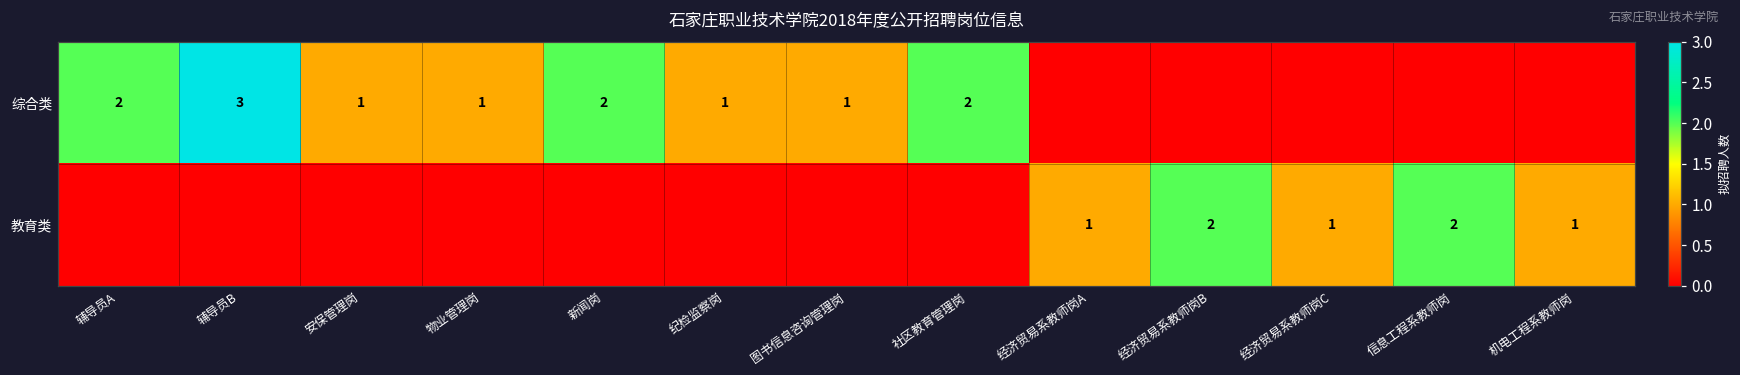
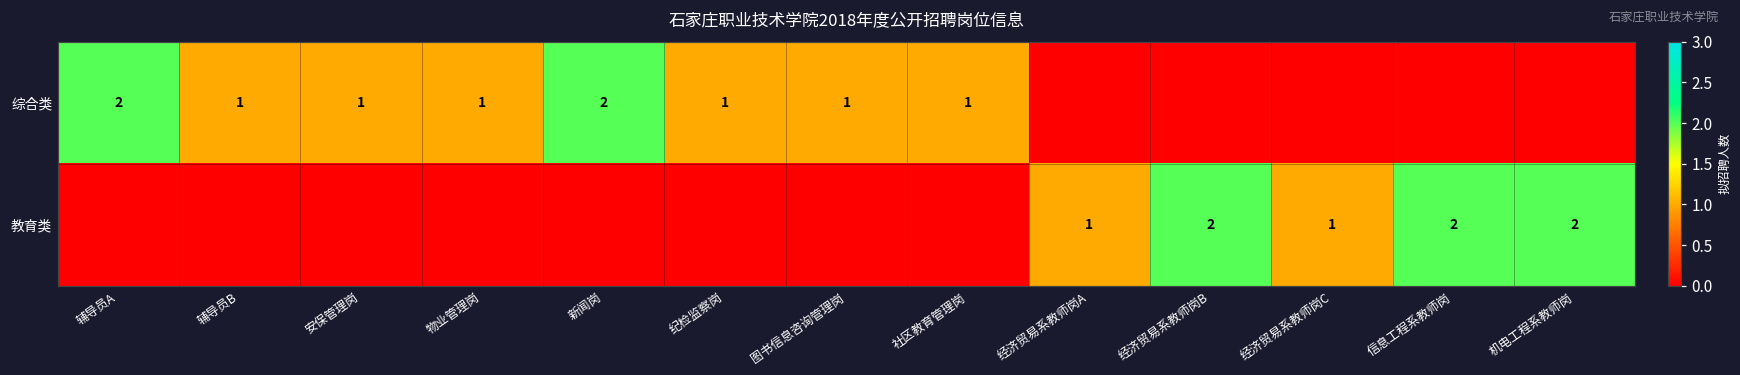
  {
    "综合类": {
      "辅导员A": 2,
-     "辅导员B": 3,
+     "辅导员B": 1,
      "安保管理岗": 1,
      "物业管理岗": 1,
      "新闻岗": 2,
      "纪检监察岗": 1,
      "图书信息咨询管理岗": 1,
-     "社区教育管理岗": 2
+     "社区教育管理岗": 1
    },
    "教育类": {
      "经济贸易系教师岗A": 1,
      "经济贸易系教师岗B": 2,
      "经济贸易系教师岗C": 1,
      "信息工程系教师岗": 2,
-     "机电工程系教师岗": 1
+     "机电工程系教师岗": 2
    }
  }
